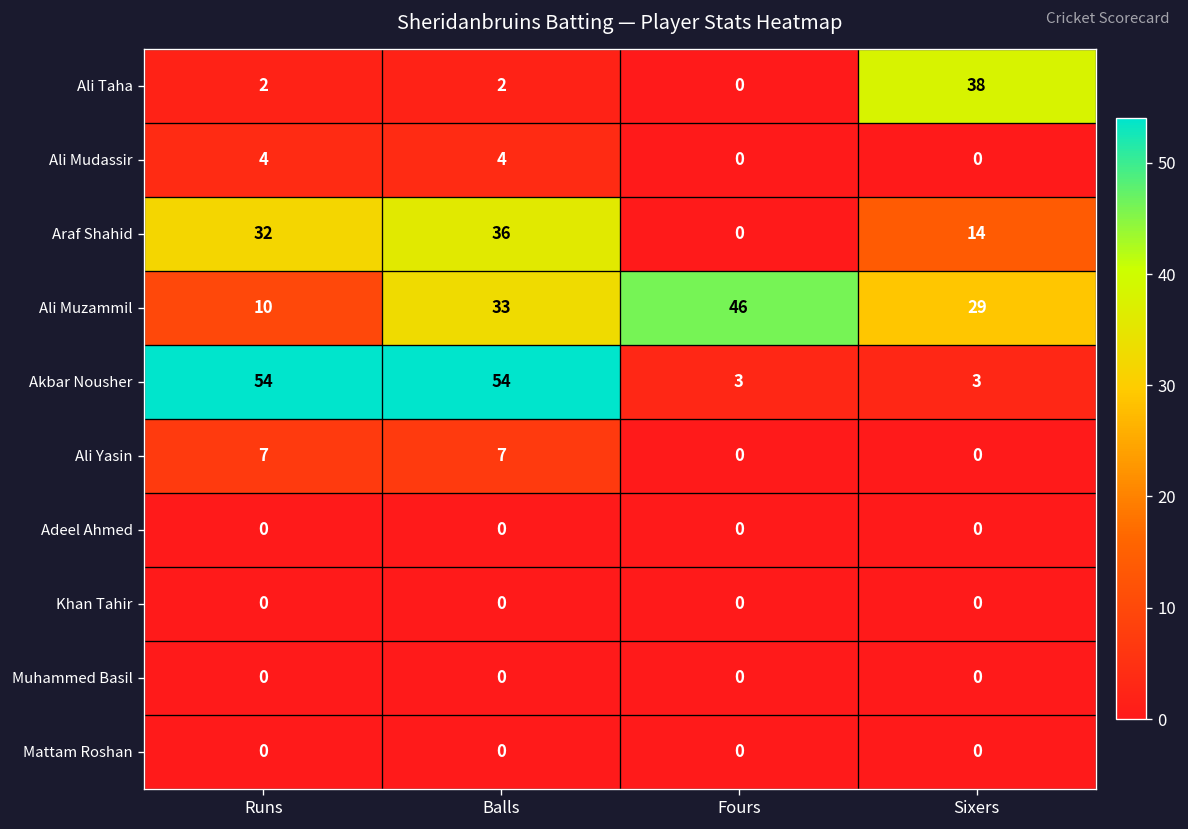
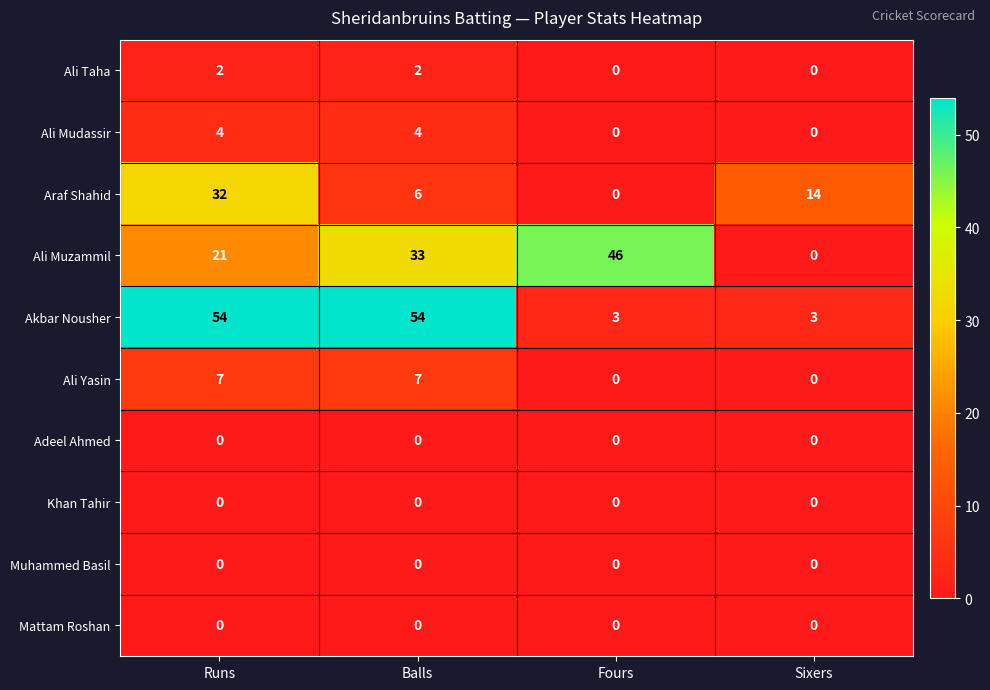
  {
    "Ali Taha": {
      "Runs": 2,
      "Balls": 2,
      "Fours": 0,
-     "Sixers": 38
+     "Sixers": 0
    },
    "Ali Mudassir": {
      "Runs": 4,
      "Balls": 4,
      "Fours": 0,
      "Sixers": 0
    },
    "Araf Shahid": {
      "Runs": 32,
-     "Balls": 36,
+     "Balls": 6,
      "Fours": 0,
      "Sixers": 14
    },
    "Ali Muzammil": {
-     "Runs": 10,
+     "Runs": 21,
      "Balls": 33,
      "Fours": 46,
-     "Sixers": 29
+     "Sixers": 0
    },
    "Akbar Nousher": {
      "Runs": 54,
      "Balls": 54,
      "Fours": 3,
      "Sixers": 3
    },
    "Ali Yasin": {
      "Runs": 7,
      "Balls": 7,
      "Fours": 0,
      "Sixers": 0
    },
    "Adeel Ahmed": {
      "Runs": 0,
      "Balls": 0,
      "Fours": 0,
      "Sixers": 0
    },
    "Khan Tahir": {
      "Runs": 0,
      "Balls": 0,
      "Fours": 0,
      "Sixers": 0
    },
    "Muhammed Basil": {
      "Runs": 0,
      "Balls": 0,
      "Fours": 0,
      "Sixers": 0
    },
    "Mattam Roshan": {
      "Runs": 0,
      "Balls": 0,
      "Fours": 0,
      "Sixers": 0
    }
  }
